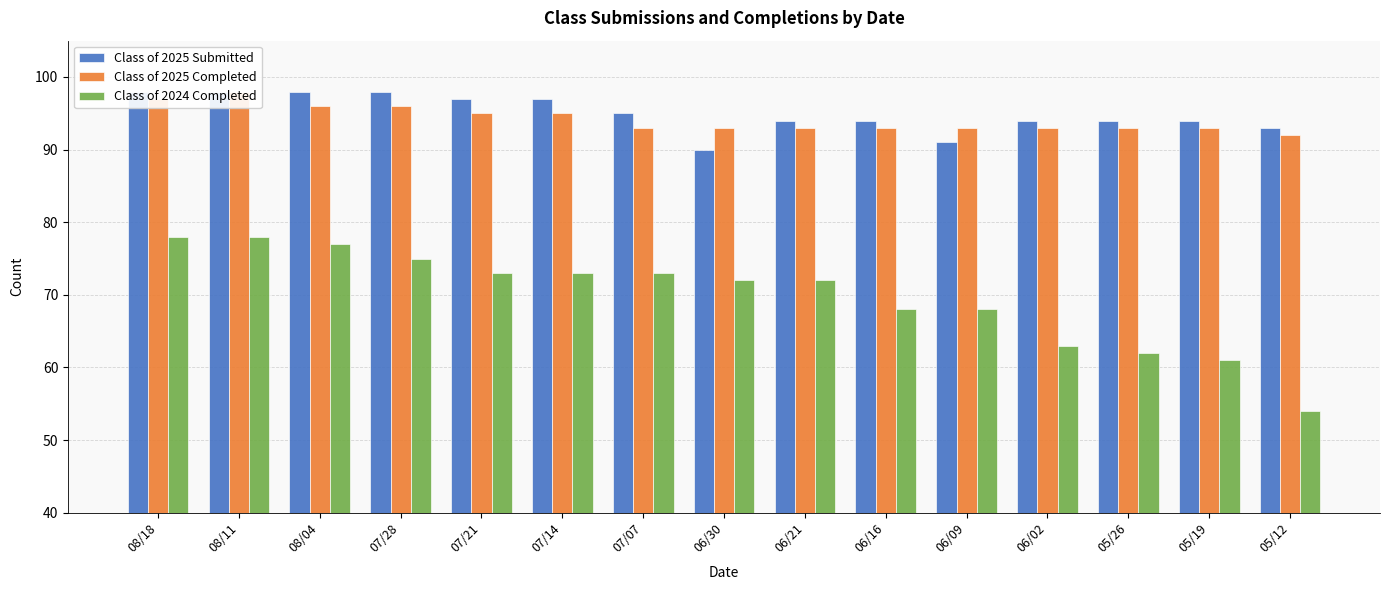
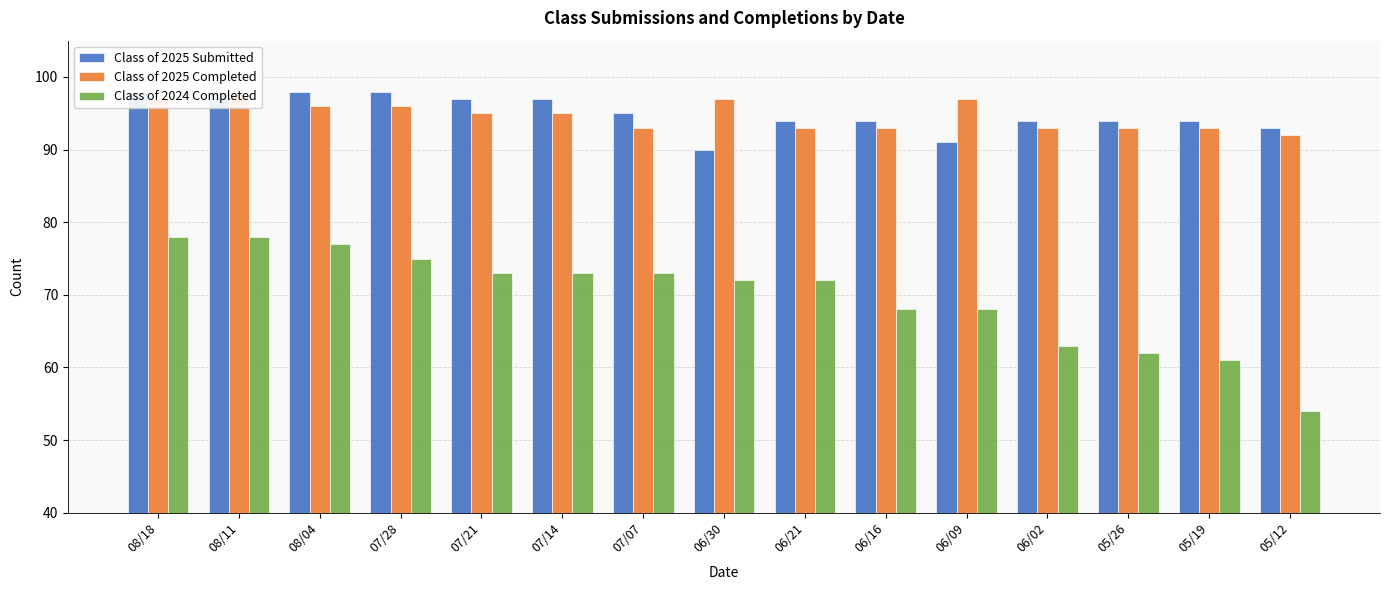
  {
    "Class of 2025 Submitted": {
      "08/04": 98,
      "07/28": 98,
      "07/21": 97,
      "07/14": 97,
      "07/07": 95,
      "06/30": 90,
      "06/21": 94,
      "06/16": 94,
      "06/09": 91,
      "06/02": 94,
      "05/26": 94,
      "05/19": 94,
      "05/12": 93
    },
    "Class of 2025 Completed": {
      "08/04": 96,
      "07/28": 96,
      "07/21": 95,
      "07/14": 95,
      "07/07": 93,
-     "06/30": 93,
+     "06/30": 97,
      "06/21": 93,
      "06/16": 93,
-     "06/09": 93,
+     "06/09": 97,
      "06/02": 93,
      "05/26": 93,
      "05/19": 93,
      "05/12": 92
    },
    "Class of 2024 Completed": {
      "08/18": 78,
      "08/11": 78,
      "08/04": 77,
      "07/28": 75,
      "07/21": 73,
      "07/14": 73,
      "07/07": 73,
      "06/30": 72,
      "06/21": 72,
      "06/16": 68,
      "06/09": 68,
      "06/02": 63,
      "05/26": 62,
      "05/19": 61,
      "05/12": 54
    }
  }
